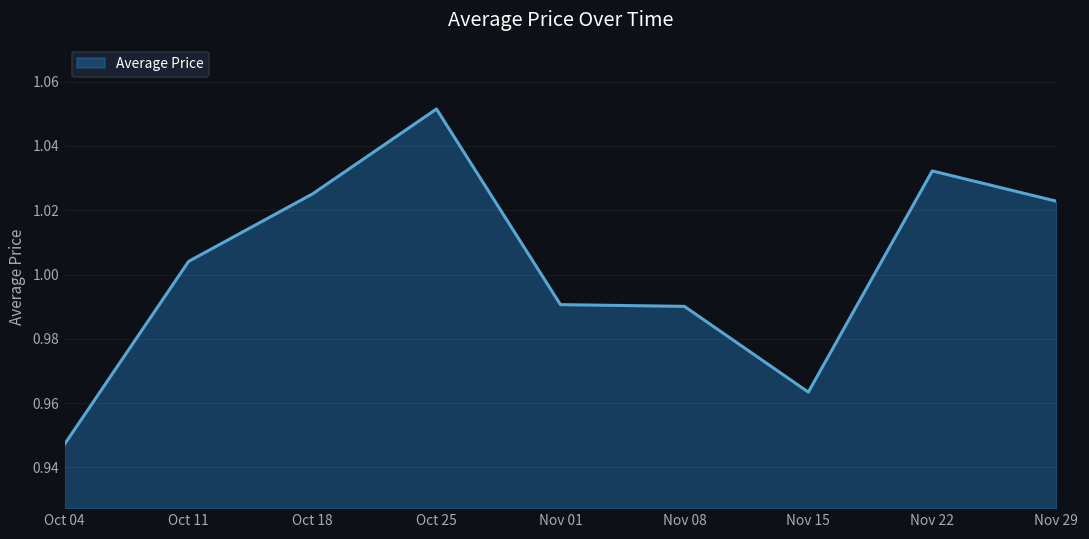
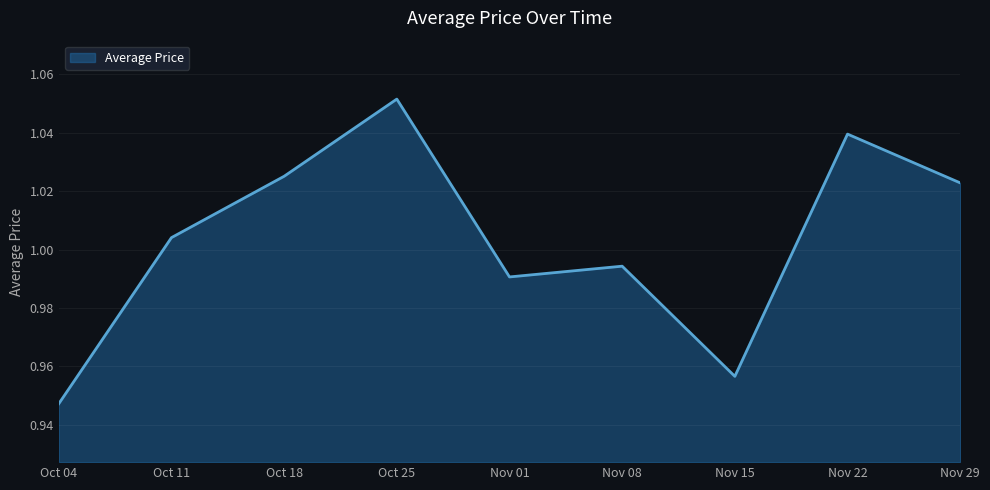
  {
    "Oct 04": 0.947,
    "Oct 11": 1.004,
    "Oct 18": 1.025,
    "Oct 25": 1.052,
    "Nov 01": 0.991,
-   "Nov 08": 0.990,
-   "Nov 15": 0.963,
-   "Nov 22": 1.032,
+   "Nov 08": 0.994,
+   "Nov 15": 0.957,
+   "Nov 22": 1.040,
    "Nov 29": 1.023
  }
